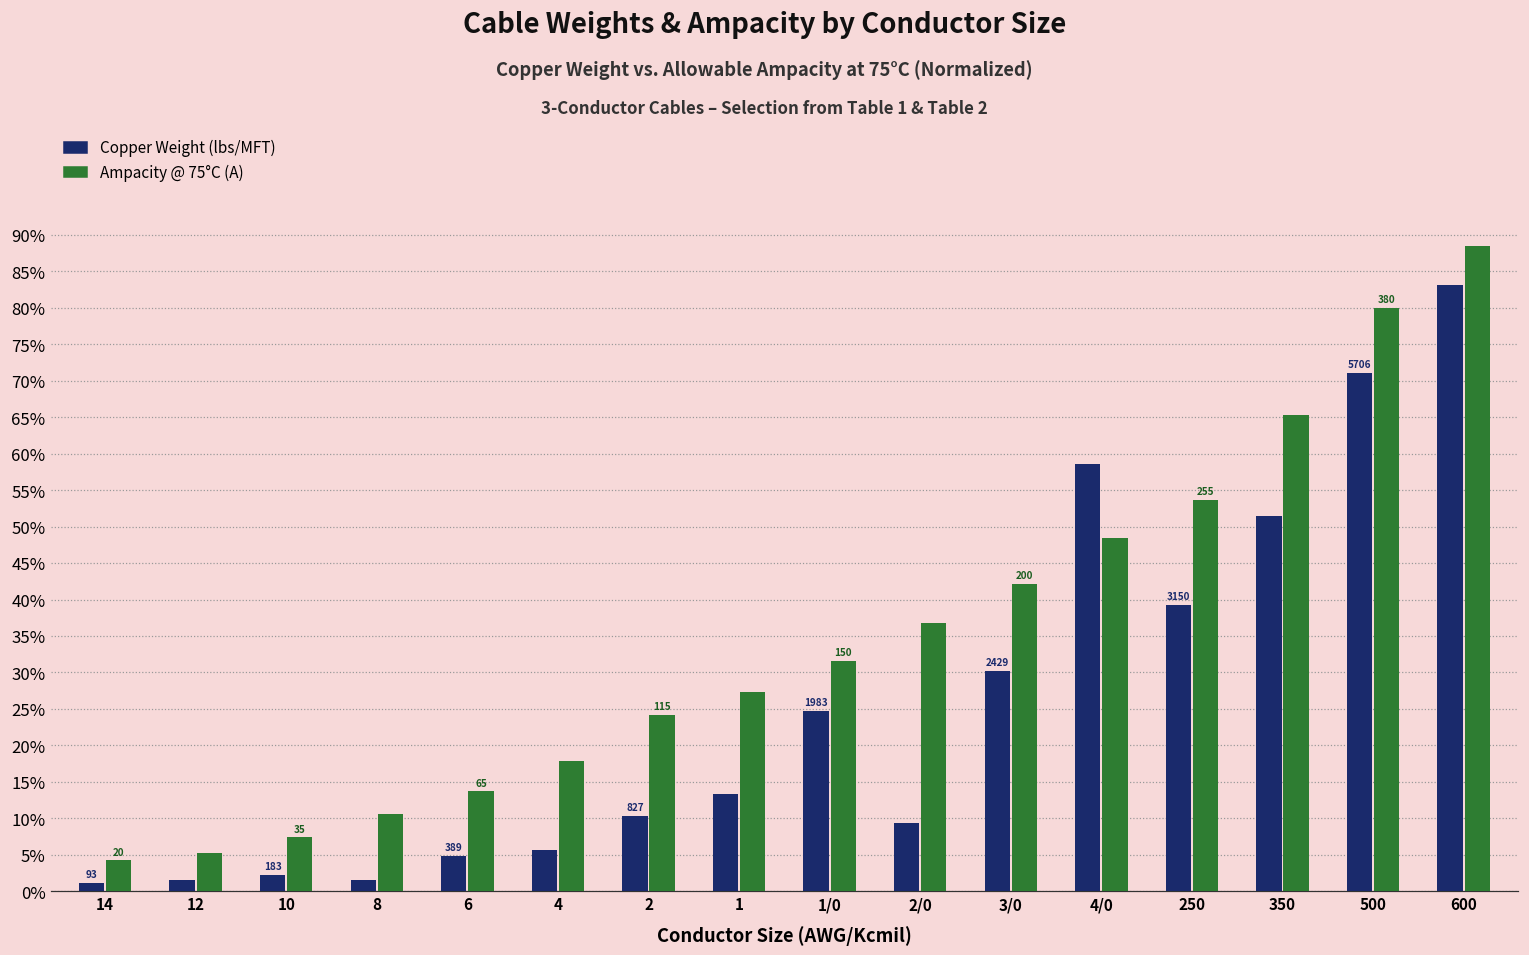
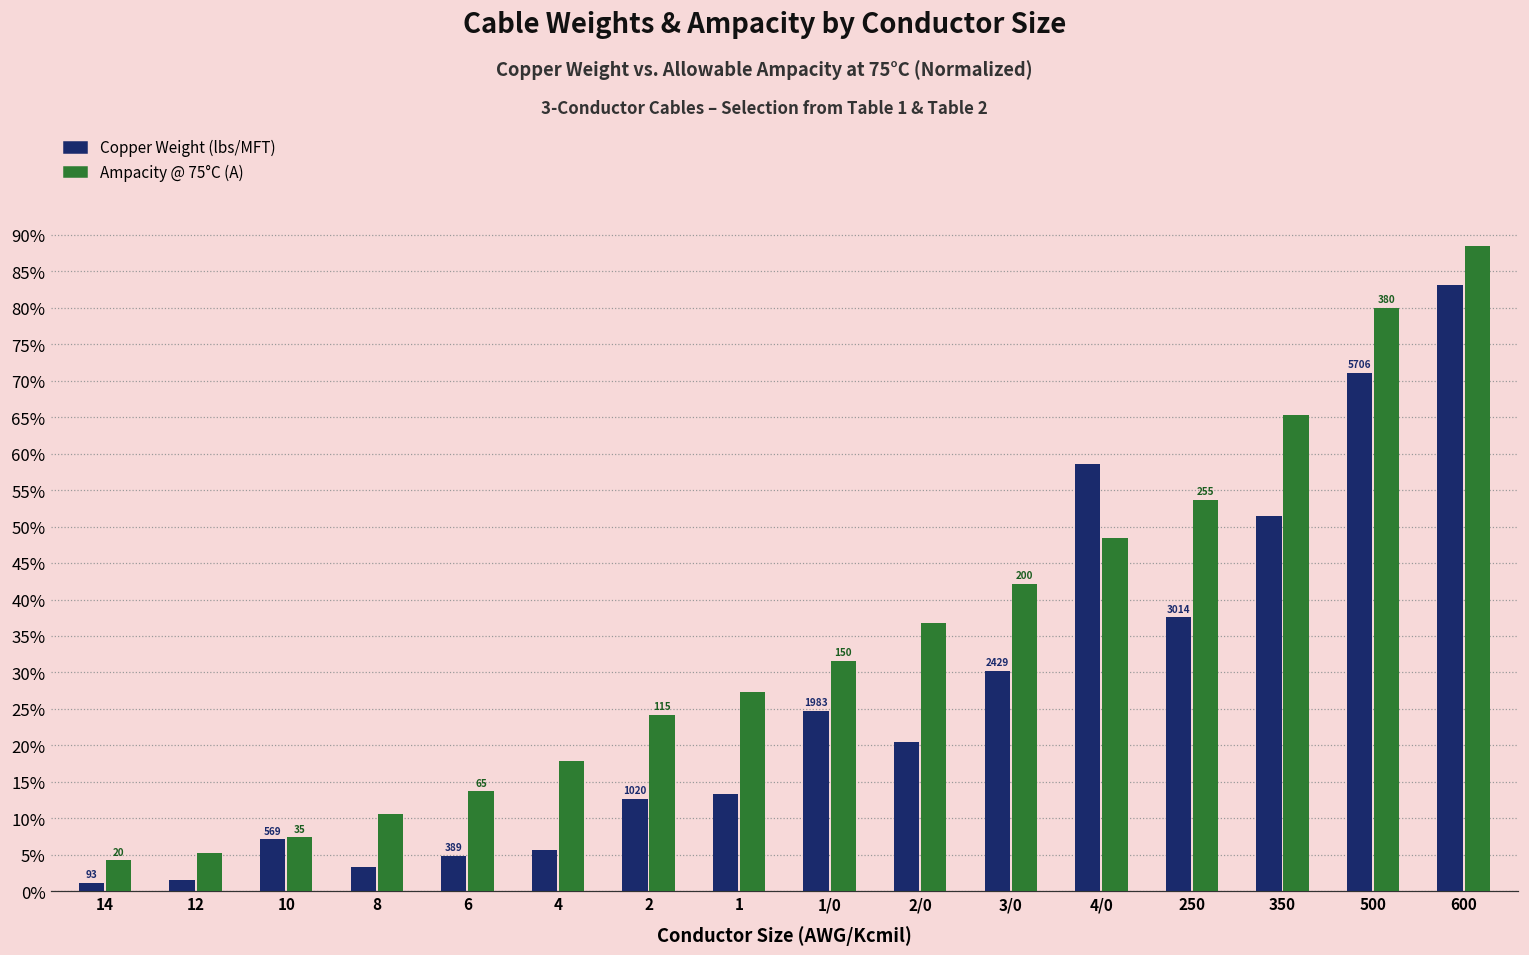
  {
    "Copper Weight (lbs/MFT)": {
-     "10": "183",
-     "8": "2%",
-     "2": "827",
-     "2/0": "9%",
-     "250": "3150"
+     "10": "569",
+     "8": "3%",
+     "2": "1020",
+     "2/0": "20%",
+     "250": "3014"
    }
  }
